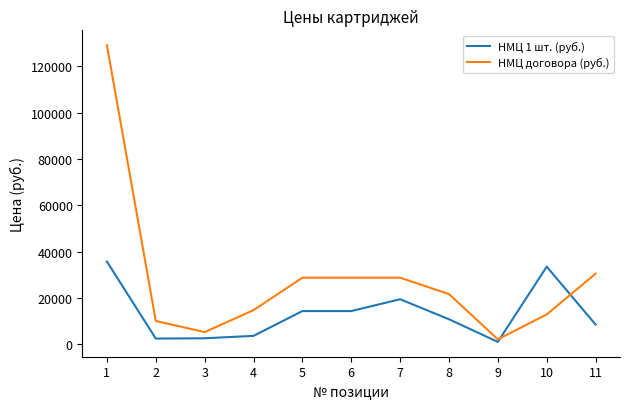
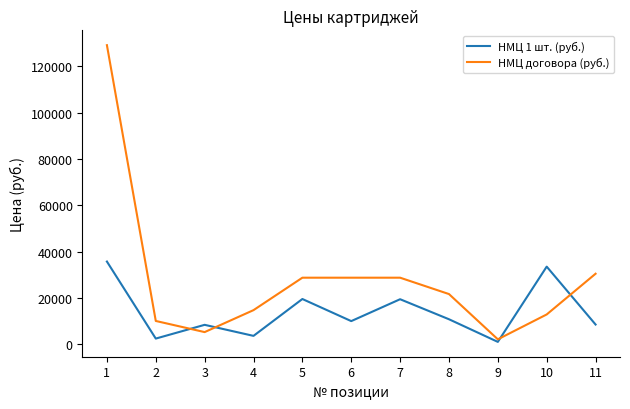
  {
    "НМЦ 1 шт. (руб.)": {
      "1": 36000,
      "2": 3000,
-     "3": 3000,
+     "3": 8000,
      "4": 4000,
-     "5": 14000,
-     "6": 14000,
+     "5": 20000,
+     "6": 10000,
      "7": 19000,
      "8": 11000,
      "9": 1000,
      "10": 34000,
      "11": 9000
    },
    "НМЦ договора (руб.)": {
      "1": 129000,
      "2": 10000,
      "3": 5000,
      "4": 15000,
      "5": 29000,
      "6": 29000,
      "7": 29000,
      "8": 22000,
      "9": 2000,
      "10": 13000,
      "11": 30000
    }
  }
